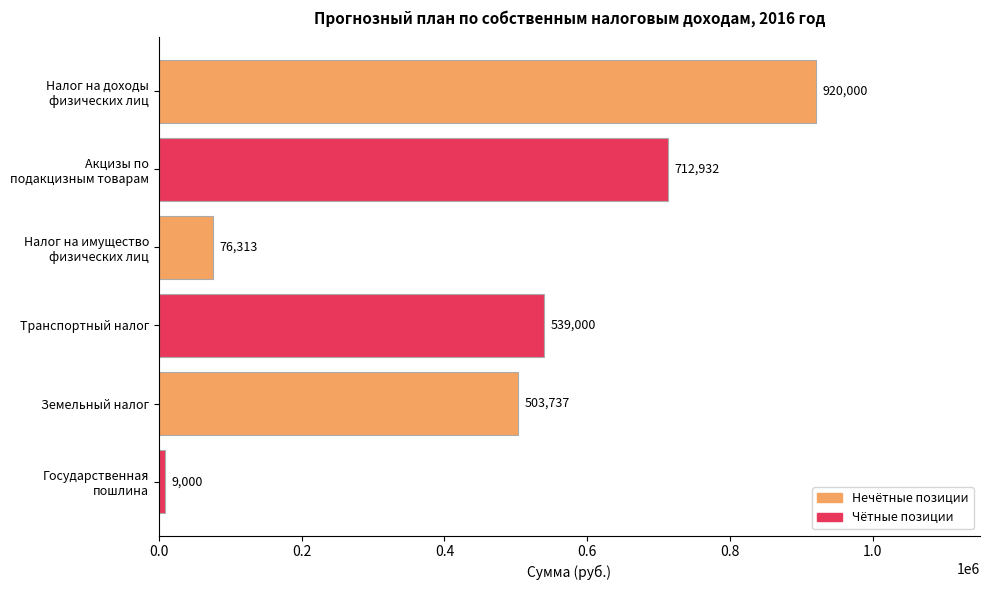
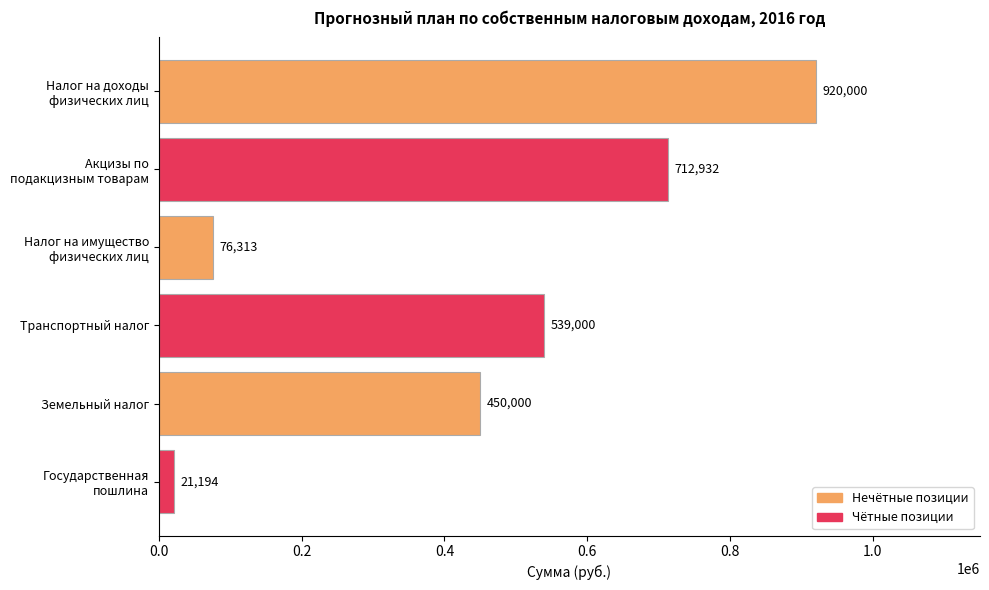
  {
    "Налог на доходы физических лиц": "920,000",
    "Акцизы по подакцизным товарам": "712,932",
    "Налог на имущество физических лиц": "76,313",
    "Транспортный налог": "539,000",
-   "Земельный налог": "503,737",
-   "Государственная пошлина": "9,000"
+   "Земельный налог": "450,000",
+   "Государственная пошлина": "21,194"
  }
